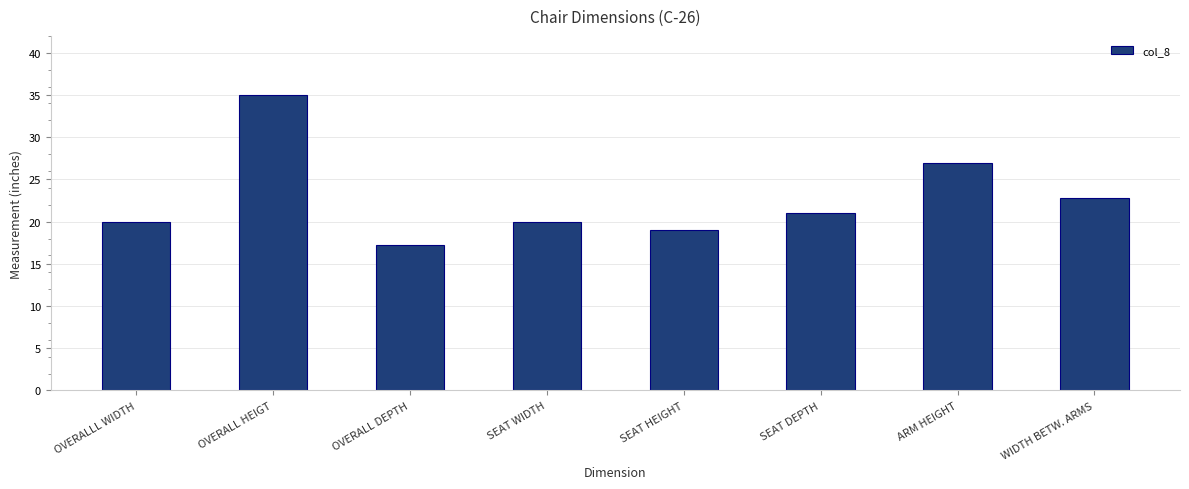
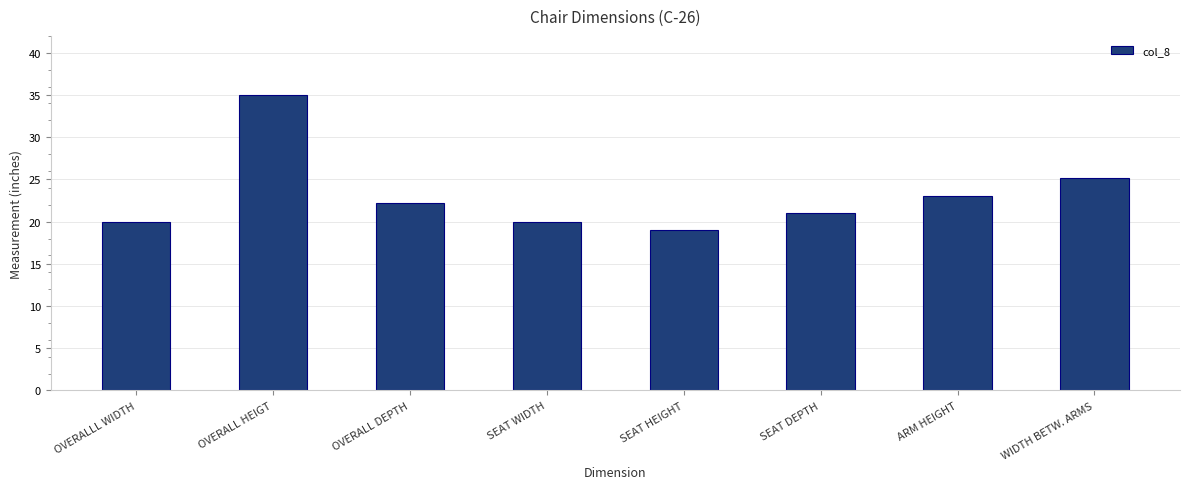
  {
    "OVERALLL WIDTH": 20,
    "OVERALL HEIGT": 35,
-   "OVERALL DEPTH": 17,
+   "OVERALL DEPTH": 22,
    "SEAT WIDTH": 20,
    "SEAT HEIGHT": 19,
    "SEAT DEPTH": 21,
-   "ARM HEIGHT": 27,
-   "WIDTH BETW. ARMS": 23
+   "ARM HEIGHT": 23,
+   "WIDTH BETW. ARMS": 25
  }
